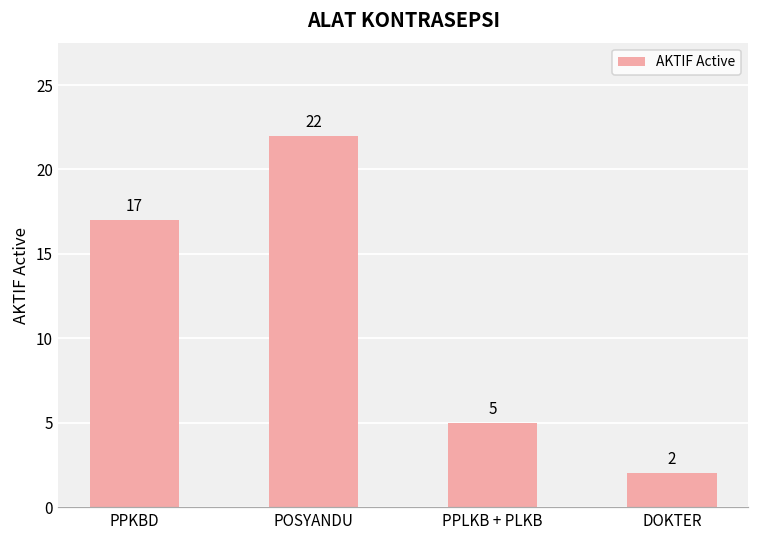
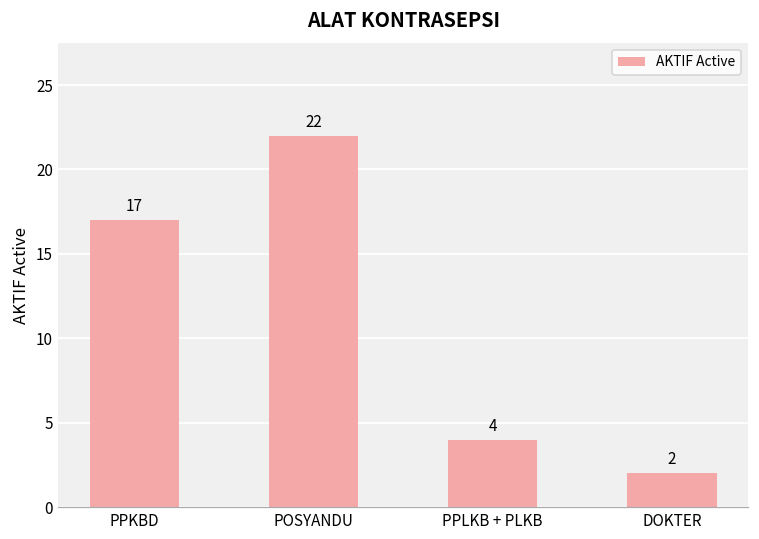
  {
    "PPKBD": 17,
    "POSYANDU": 22,
-   "PPLKB + PLKB": 5,
+   "PPLKB + PLKB": 4,
    "DOKTER": 2
  }
